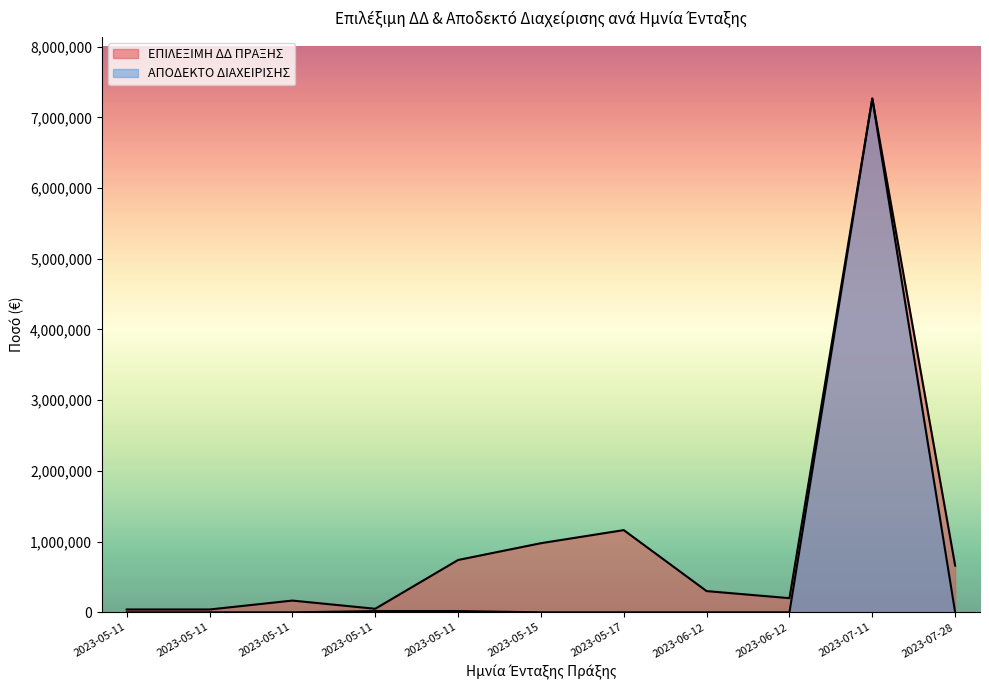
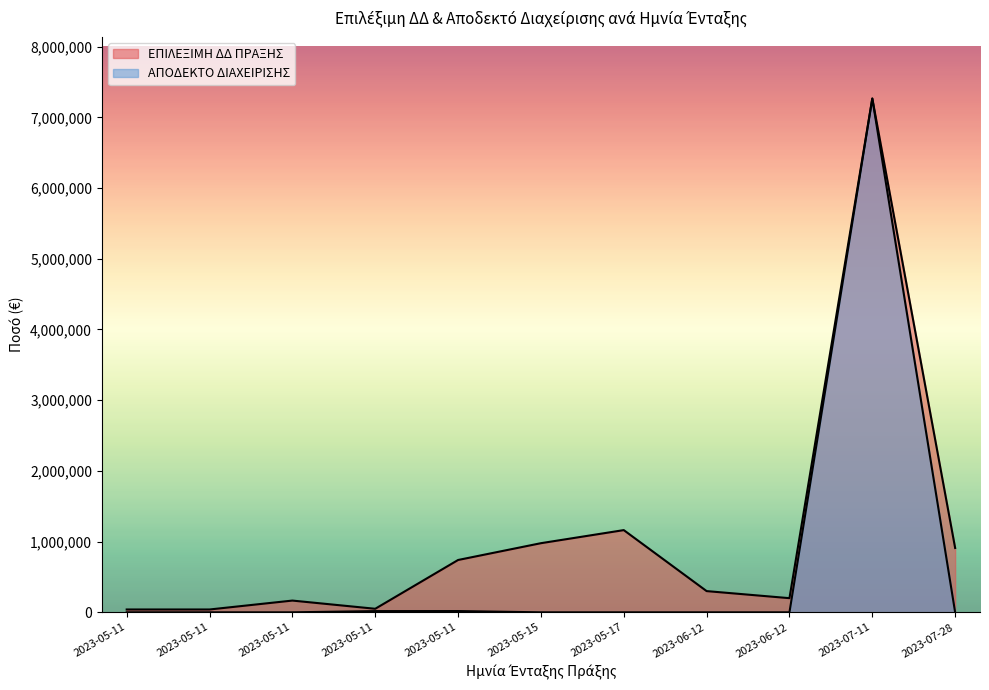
  {
    "ΕΠΙΛΕΞΙΜΗ ΔΔ ΠΡΑΞΗΣ": {
      "2023-05-15": "1,000,000",
      "2023-05-17": "1,200,000",
-     "2023-07-28": "700,000"
+     "2023-07-28": "900,000"
    },
    "ΑΠΟΔΕΚΤΟ ΔΙΑΧΕΙΡΙΣΗΣ": {
      "2023-05-15": "0",
      "2023-05-17": "0",
      "2023-07-28": "0"
    }
  }
